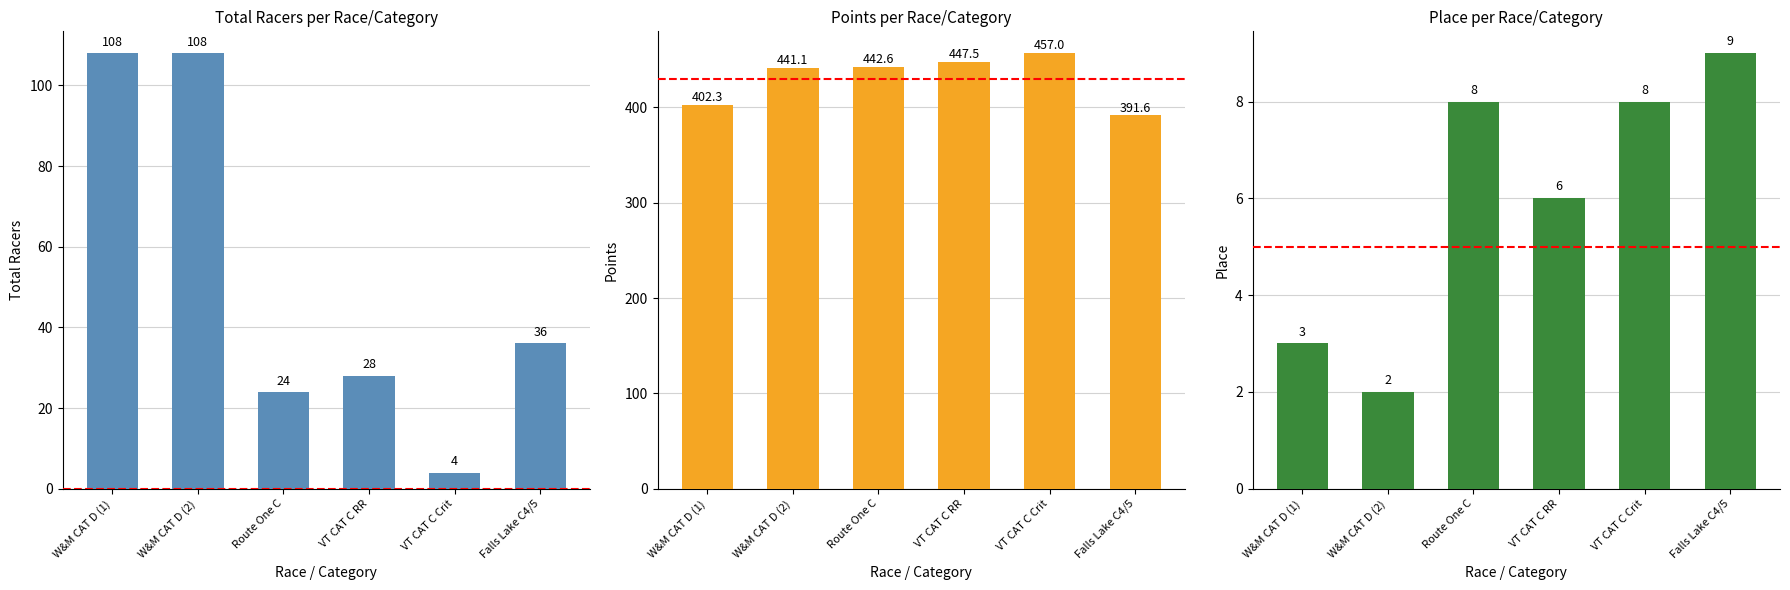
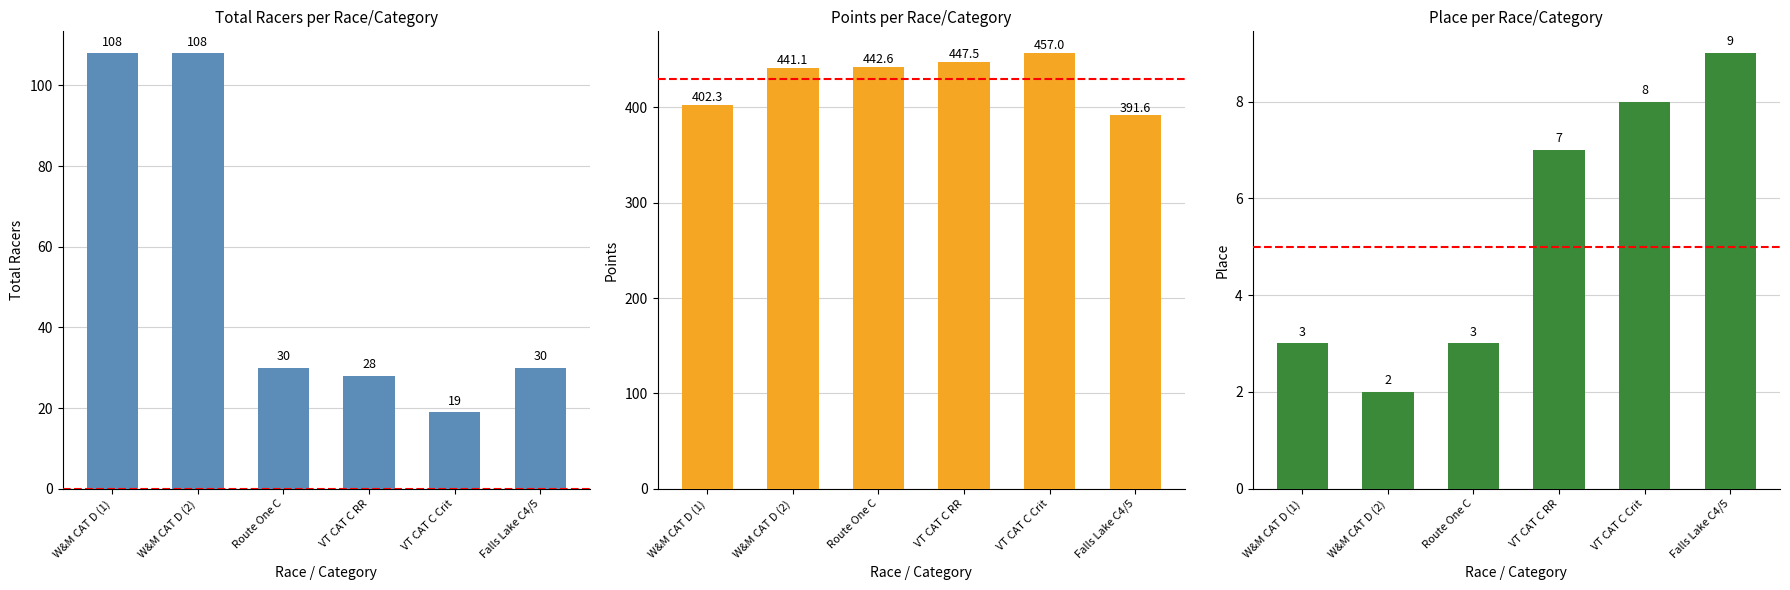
  {
    "Total Racers per Race/Category": {
      "W&M CAT D (1)": 108,
      "W&M CAT D (2)": 108,
-     "Route One C": 24,
+     "Route One C": 30,
      "VT CAT C RR": 28,
-     "VT CAT C Crit": 4,
-     "Falls Lake C4/5": 36
+     "VT CAT C Crit": 19,
+     "Falls Lake C4/5": 30
    },
    "Points per Race/Category": {
      "W&M CAT D (1)": 402.3,
      "W&M CAT D (2)": 441.1,
      "Route One C": 442.6,
      "VT CAT C RR": 447.5,
      "VT CAT C Crit": 457.0,
      "Falls Lake C4/5": 391.6
    },
    "Place per Race/Category": {
      "W&M CAT D (1)": 3,
      "W&M CAT D (2)": 2,
-     "Route One C": 8,
-     "VT CAT C RR": 6,
+     "Route One C": 3,
+     "VT CAT C RR": 7,
      "VT CAT C Crit": 8,
      "Falls Lake C4/5": 9
    }
  }
